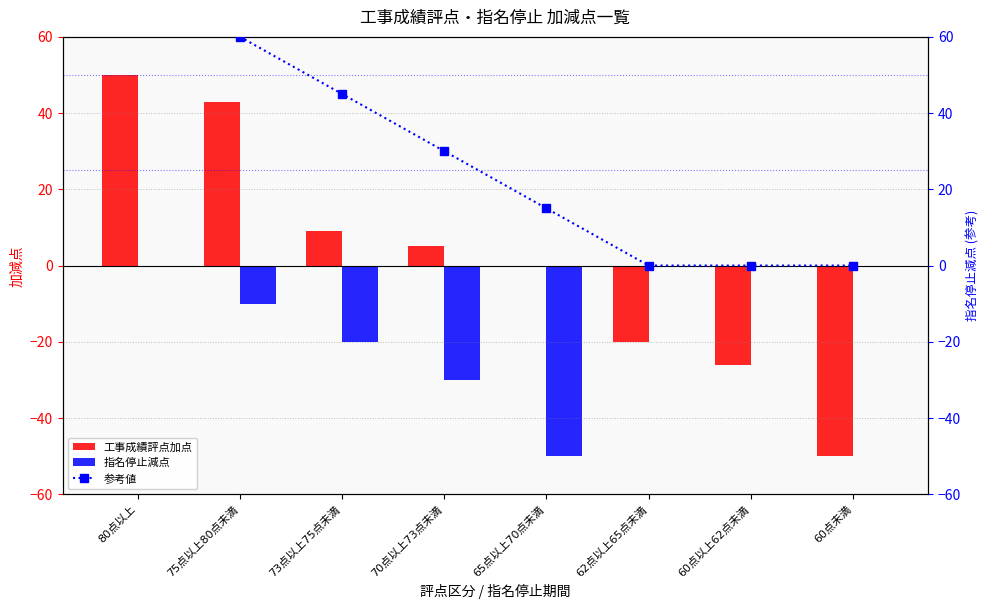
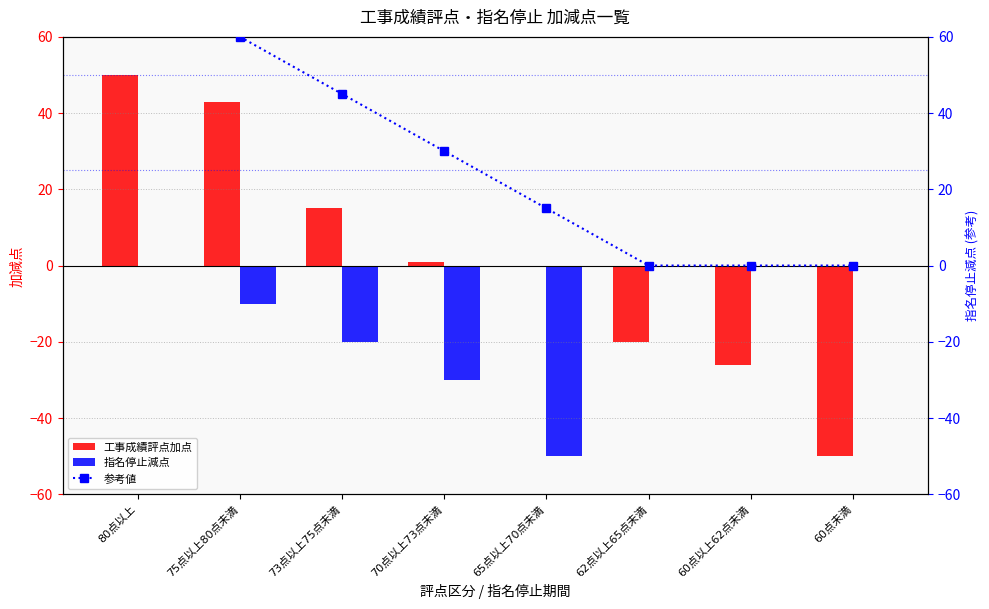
  {
    "工事成績評点加点": {
      "80点以上": 50,
      "75点以上80点未満": 43,
-     "73点以上75点未満": 9,
-     "70点以上73点未満": 5,
+     "73点以上75点未満": 15,
+     "70点以上73点未満": 1,
      "65点以上70点未満": 0,
      "62点以上65点未満": -20,
      "60点以上62点未満": -26,
      "60点未満": -50
    }
  }
